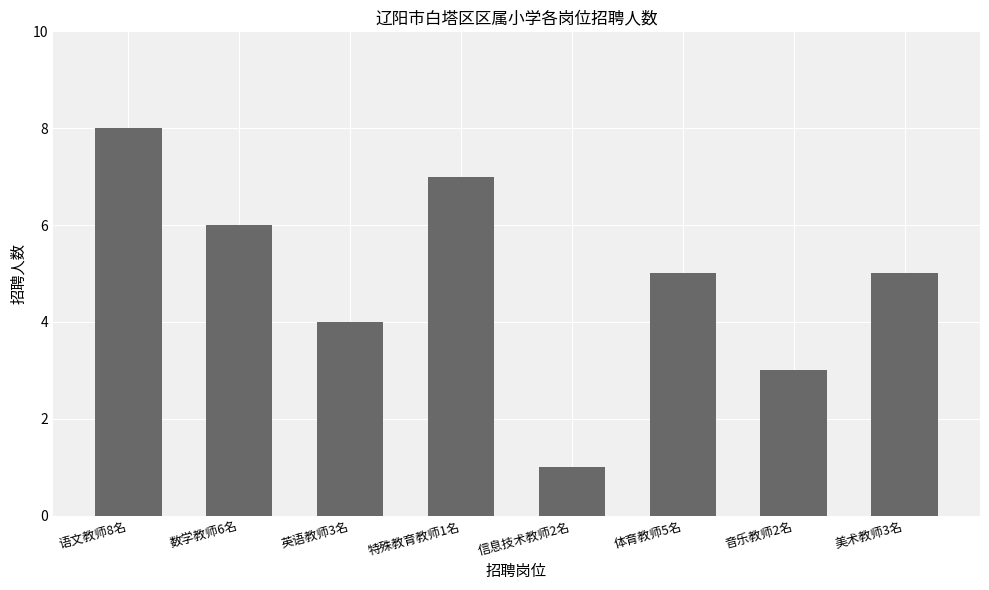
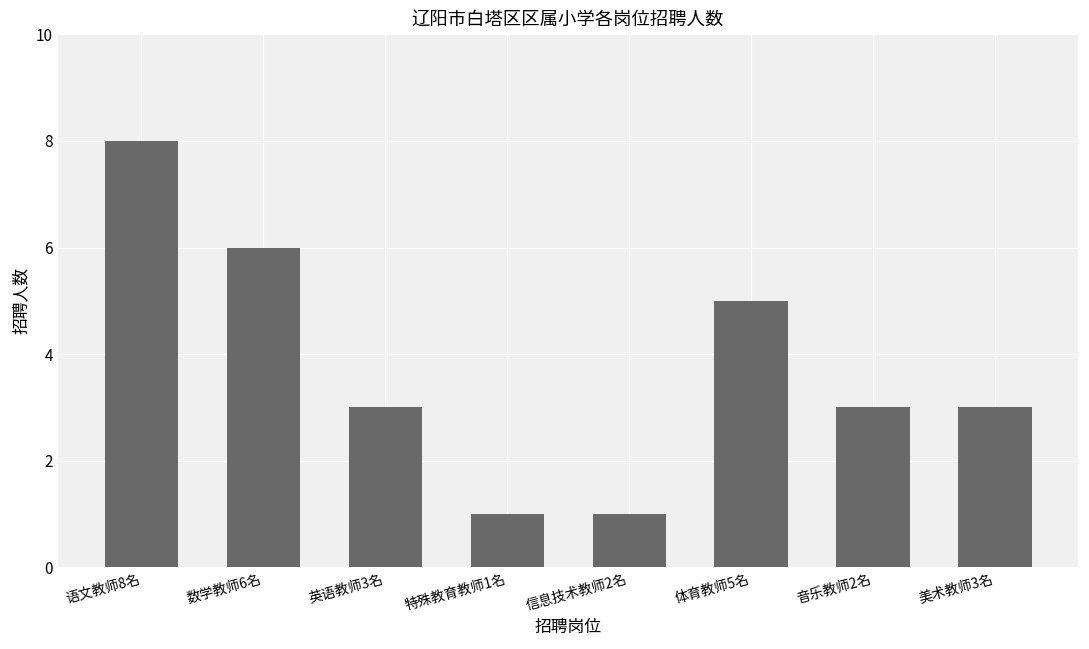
  {
    "语文教师8名": 8,
    "数学教师6名": 6,
-   "英语教师3名": 4,
-   "特殊教育教师1名": 7,
+   "英语教师3名": 3,
+   "特殊教育教师1名": 1,
    "信息技术教师2名": 1,
    "体育教师5名": 5,
    "音乐教师2名": 3,
-   "美术教师3名": 5
+   "美术教师3名": 3
  }
